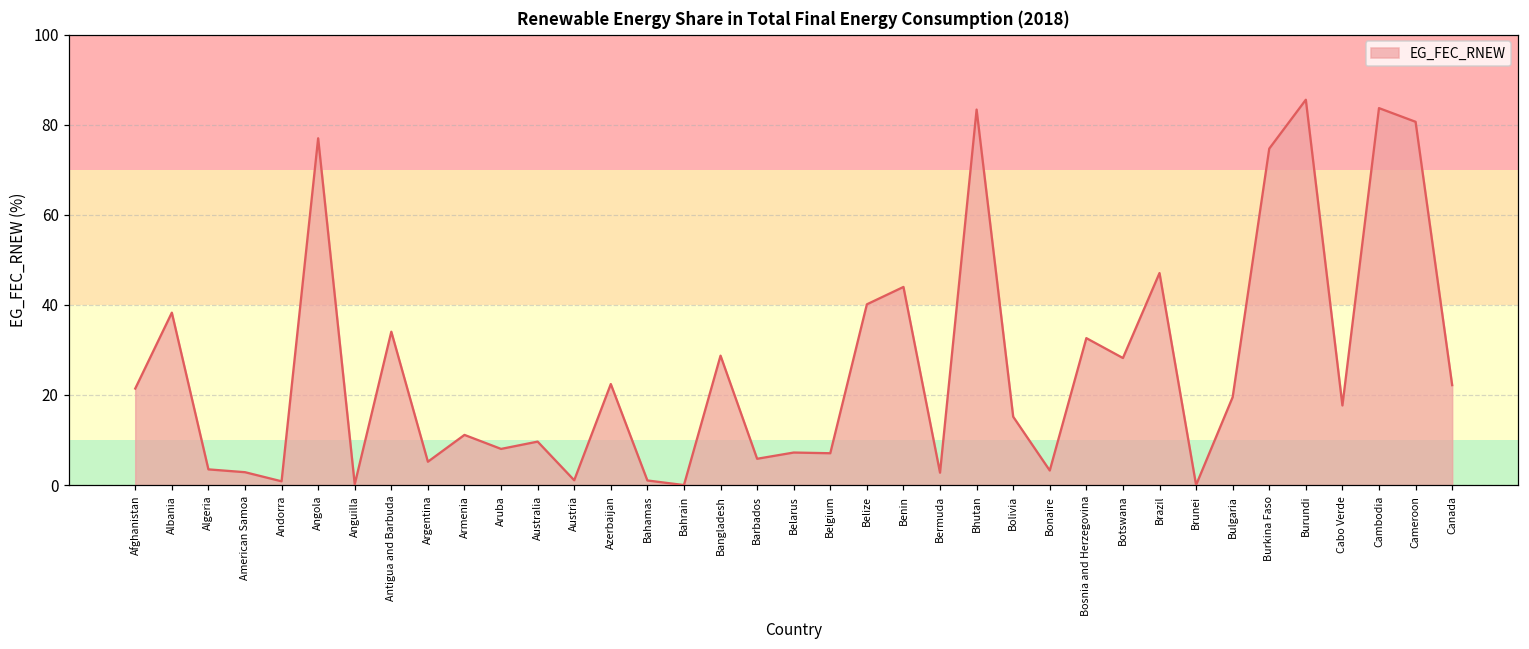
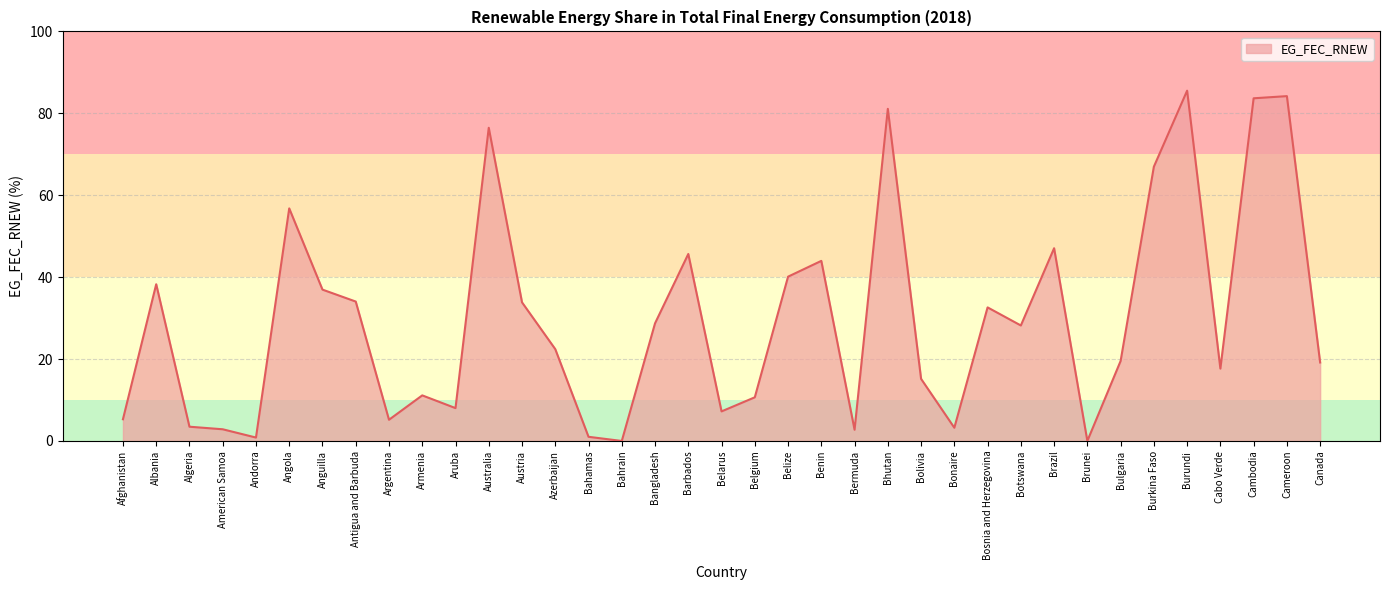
  {
-   "Afghanistan": 21,
+   "Afghanistan": 5,
    "Albania": 38,
    "Algeria": 3,
    "American Samoa": 3,
    "Andorra": 1,
-   "Angola": 77,
-   "Anguilla": 0,
+   "Angola": 57,
+   "Anguilla": 37,
    "Antigua and Barbuda": 34,
    "Argentina": 5,
    "Armenia": 11,
    "Aruba": 8,
-   "Australia": 10,
-   "Austria": 1,
+   "Australia": 76,
+   "Austria": 34,
    "Azerbaijan": 22,
    "Bahamas": 1,
    "Bahrain": 0,
    "Bangladesh": 29,
-   "Barbados": 6,
+   "Barbados": 46,
    "Belarus": 7,
-   "Belgium": 7,
+   "Belgium": 11,
    "Belize": 40,
    "Benin": 44,
    "Bermuda": 3,
-   "Bhutan": 83,
+   "Bhutan": 81,
    "Bolivia": 15,
    "Bonaire": 3,
    "Bosnia and Herzegovina": 33,
    "Botswana": 28,
    "Brazil": 47,
    "Brunei": 0,
    "Bulgaria": 20,
-   "Burkina Faso": 75,
+   "Burkina Faso": 67,
    "Burundi": 86,
    "Cabo Verde": 18,
    "Cambodia": 84,
-   "Cameroon": 81,
-   "Canada": 22
+   "Cameroon": 84,
+   "Canada": 19
  }
